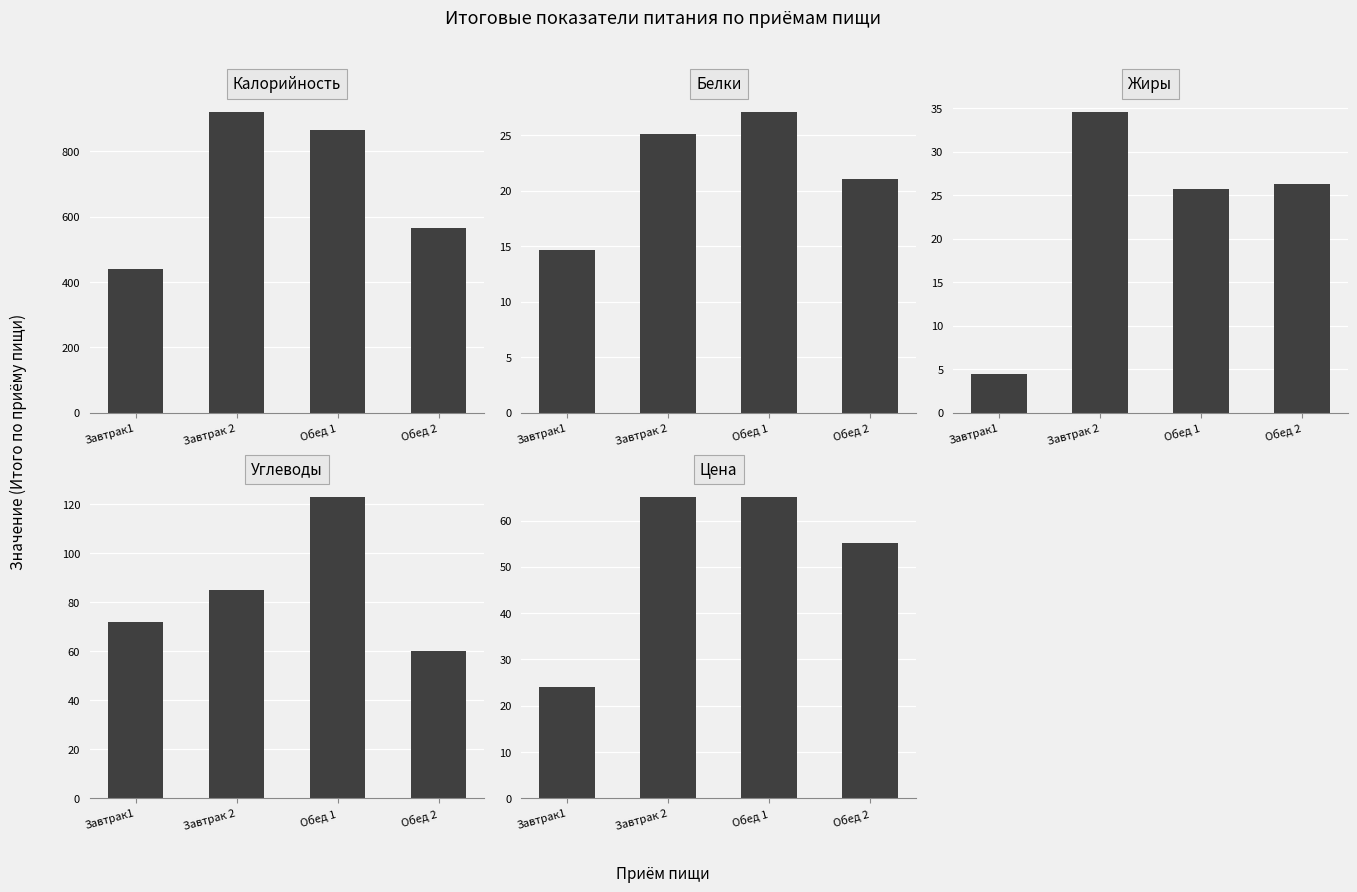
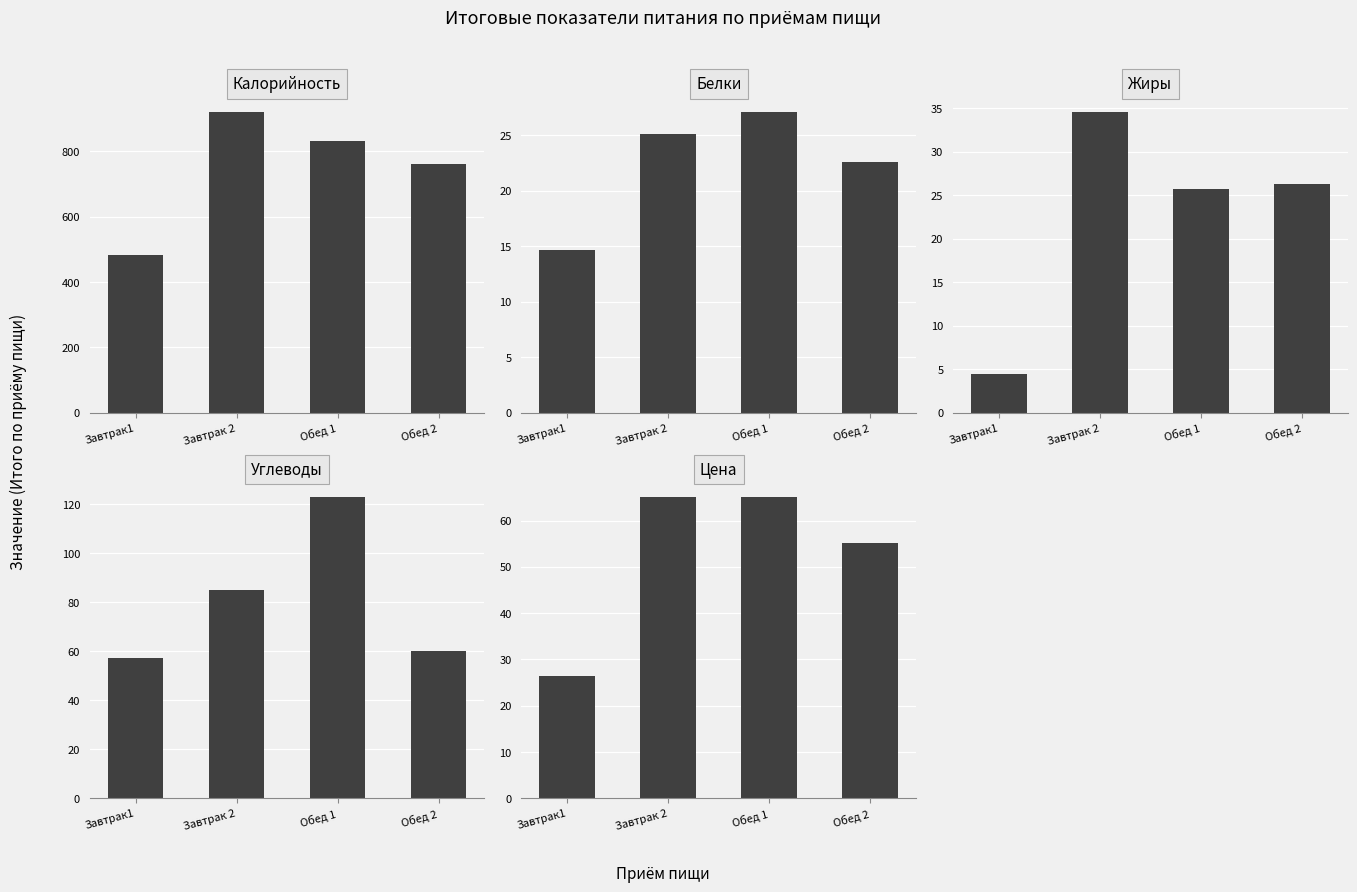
  {
    "Калорийность": {
-     "Завтрак1": 440,
+     "Завтрак1": 480,
      "Завтрак 2": 920,
-     "Обед 1": 860,
-     "Обед 2": 570
+     "Обед 1": 830,
+     "Обед 2": 760
    },
    "Белки": {
      "Завтрак1": 14.7,
      "Завтрак 2": 25.1,
      "Обед 1": 27.1,
-     "Обед 2": 21.1
+     "Обед 2": 22.6
    },
    "Жиры": {
      "Завтрак1": 5,
      "Завтрак 2": 35,
      "Обед 1": 26,
      "Обед 2": 26
    },
    "Углеводы": {
-     "Завтрак1": 72,
+     "Завтрак1": 57,
      "Завтрак 2": 85,
      "Обед 1": 123,
      "Обед 2": 60
    },
    "Цена": {
-     "Завтрак1": 24,
+     "Завтрак1": 26,
      "Завтрак 2": 65,
      "Обед 1": 65,
      "Обед 2": 55
    }
  }
